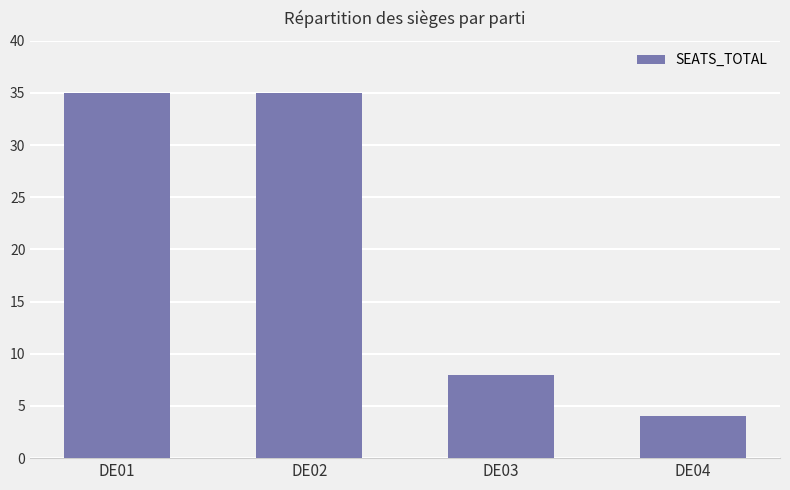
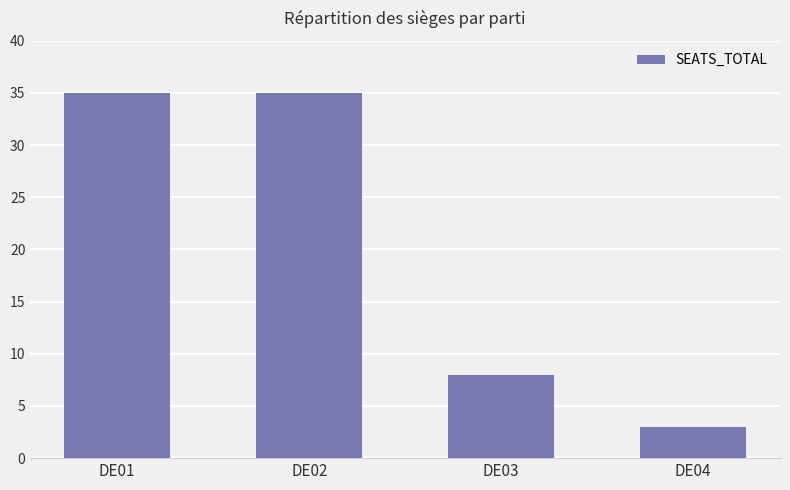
  {
    "DE01": 35,
    "DE02": 35,
    "DE03": 8,
-   "DE04": 4
+   "DE04": 3
  }
